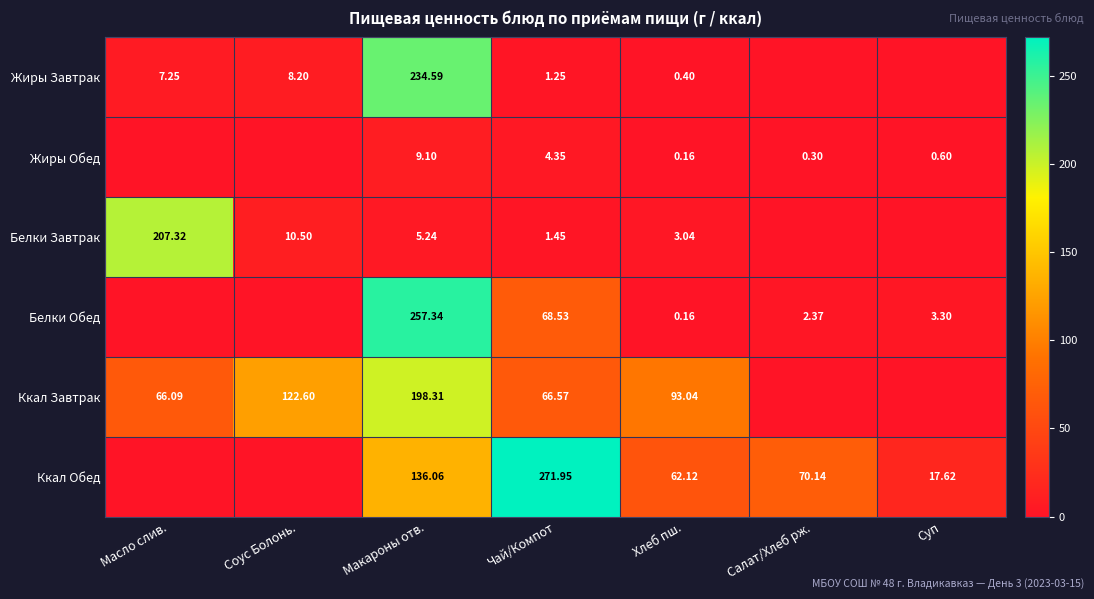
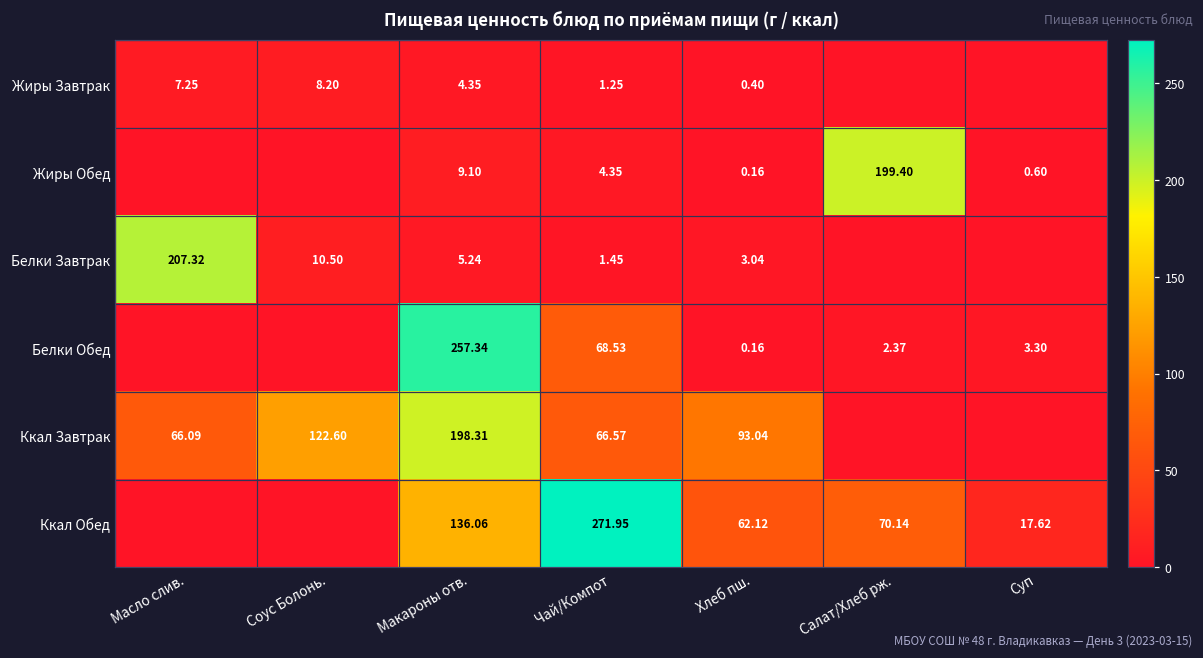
  {
    "Жиры Завтрак": {
      "Масло слив.": 7.25,
      "Соус Болонь.": 8.20,
-     "Макароны отв.": 234.59,
+     "Макароны отв.": 4.35,
      "Чай/Компот": 1.25,
      "Хлеб пш.": 0.40
    },
    "Жиры Обед": {
      "Макароны отв.": 9.10,
      "Чай/Компот": 4.35,
      "Хлеб пш.": 0.16,
-     "Салат/Хлеб рж.": 0.30,
+     "Салат/Хлеб рж.": 199.40,
      "Суп": 0.60
    },
    "Белки Завтрак": {
      "Масло слив.": 207.32,
      "Соус Болонь.": 10.50,
      "Макароны отв.": 5.24,
      "Чай/Компот": 1.45,
      "Хлеб пш.": 3.04
    },
    "Белки Обед": {
      "Макароны отв.": 257.34,
      "Чай/Компот": 68.53,
      "Хлеб пш.": 0.16,
      "Салат/Хлеб рж.": 2.37,
      "Суп": 3.30
    },
    "Ккал Завтрак": {
      "Масло слив.": 66.09,
      "Соус Болонь.": 122.60,
      "Макароны отв.": 198.31,
      "Чай/Компот": 66.57,
      "Хлеб пш.": 93.04
    },
    "Ккал Обед": {
      "Макароны отв.": 136.06,
      "Чай/Компот": 271.95,
      "Хлеб пш.": 62.12,
      "Салат/Хлеб рж.": 70.14,
      "Суп": 17.62
    }
  }
